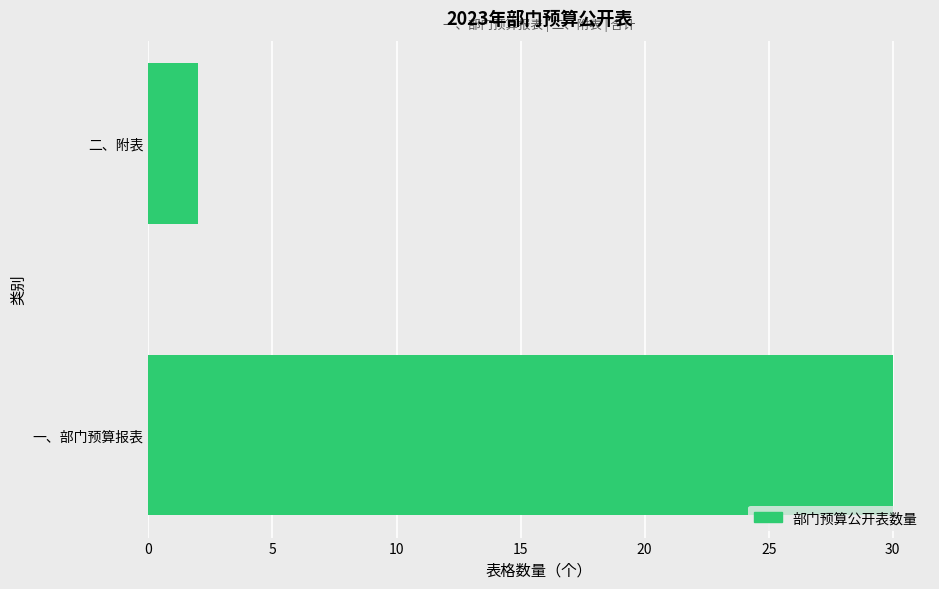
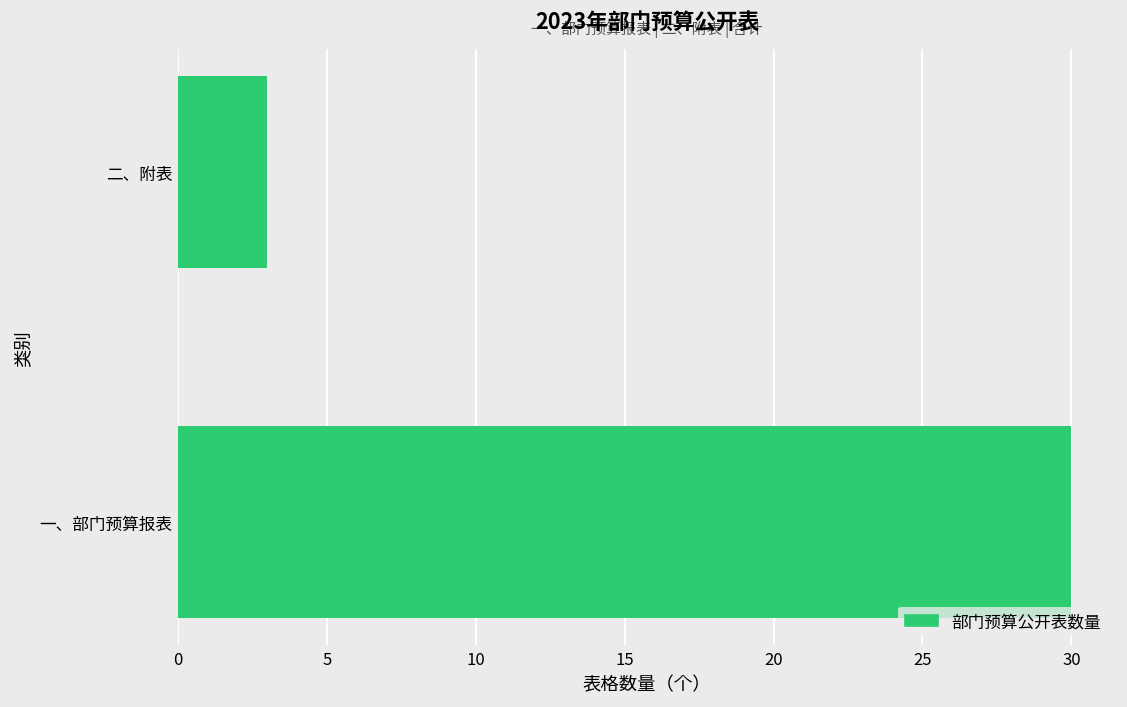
  {
-   "二、附表": 2,
+   "二、附表": 3,
    "一、部门预算报表": 30
  }
